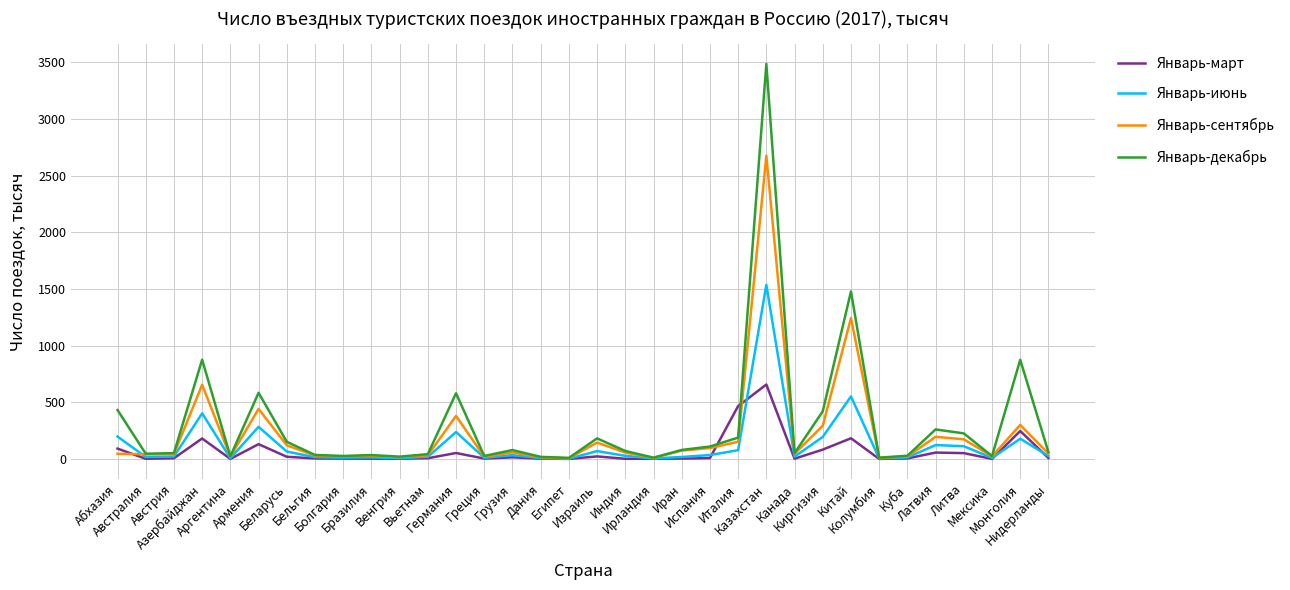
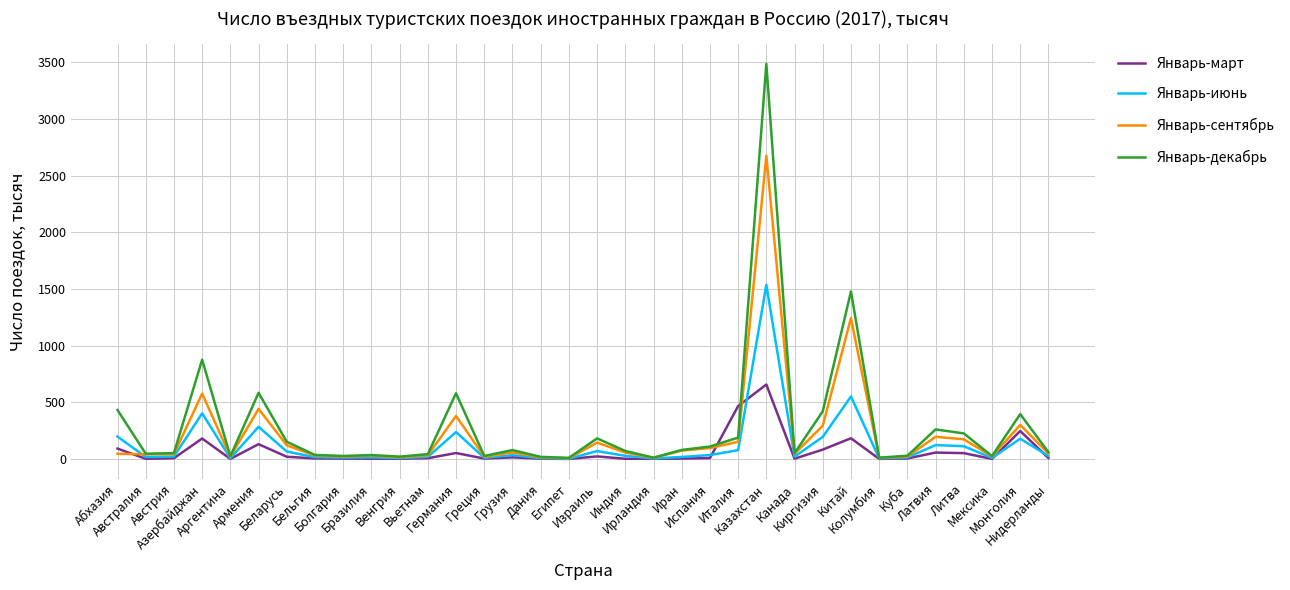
  {
    "Январь-март": {
      "Абхазия": 90,
      "Азербайджан": 180,
      "Армения": 130,
      "Беларусь": 20,
      "Германия": 50,
      "Израиль": 20,
      "Индия": 0,
      "Испания": 10,
      "Италия": 470,
      "Казахстан": 660,
      "Киргизия": 80,
      "Китай": 180,
      "Латвия": 60,
      "Литва": 50,
      "Монголия": 250
    },
    "Январь-июнь": {
      "Абхазия": 200,
      "Азербайджан": 400,
      "Армения": 280,
      "Беларусь": 70,
      "Германия": 240,
      "Израиль": 70,
      "Индия": 30,
      "Испания": 40,
      "Италия": 80,
      "Казахстан": 1540,
      "Киргизия": 200,
      "Китай": 550,
      "Латвия": 120,
      "Литва": 110,
      "Монголия": 180
    },
    "Январь-сентябрь": {
      "Абхазия": 50,
-     "Азербайджан": 660,
+     "Азербайджан": 580,
      "Армения": 440,
      "Беларусь": 120,
      "Германия": 380,
      "Израиль": 150,
      "Италия": 150,
      "Казахстан": 2680,
      "Киргизия": 290,
      "Китай": 1240,
      "Латвия": 200,
      "Литва": 170,
      "Монголия": 300
    },
    "Январь-декабрь": {
      "Абхазия": 430,
      "Азербайджан": 880,
      "Армения": 580,
      "Беларусь": 150,
      "Германия": 580,
      "Израиль": 180,
      "Италия": 190,
      "Казахстан": 3490,
      "Киргизия": 420,
      "Китай": 1480,
      "Латвия": 260,
      "Литва": 230,
-     "Монголия": 880
+     "Монголия": 400
    }
  }
